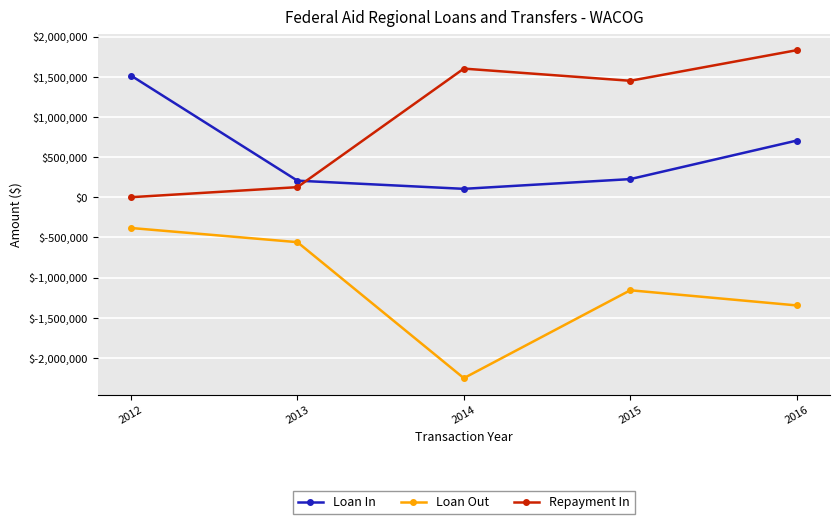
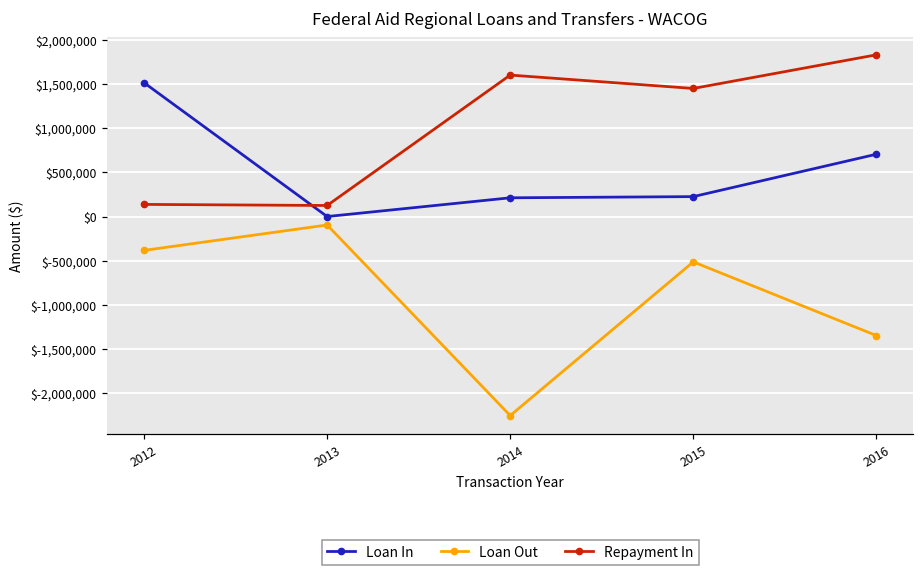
  {
    "Loan In": {
      "2012": "$1,500,000",
-     "2013": "$200,000",
-     "2014": "$100,000",
+     "2013": "$0",
+     "2014": "$200,000",
      "2015": "$200,000",
      "2016": "$700,000"
    },
    "Loan Out": {
      "2012": "$-400,000",
-     "2013": "$-600,000",
+     "2013": "$-100,000",
      "2014": "$-2,300,000",
-     "2015": "$-1,200,000",
+     "2015": "$-500,000",
      "2016": "$-1,300,000"
    },
    "Repayment In": {
-     "2012": "$0",
+     "2012": "$100,000",
      "2013": "$100,000",
      "2014": "$1,600,000",
      "2015": "$1,400,000",
      "2016": "$1,800,000"
    }
  }
